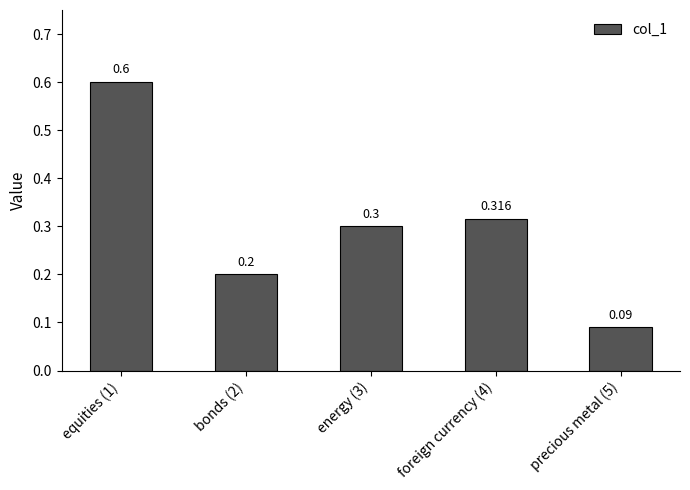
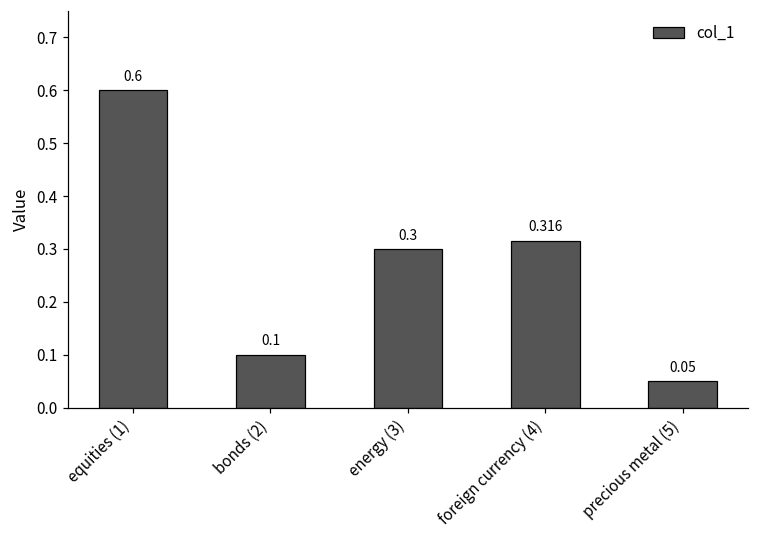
  {
    "equities (1)": 0.6,
-   "bonds (2)": 0.2,
+   "bonds (2)": 0.1,
    "energy (3)": 0.3,
    "foreign currency (4)": 0.316,
-   "precious metal (5)": 0.09
+   "precious metal (5)": 0.05
  }
